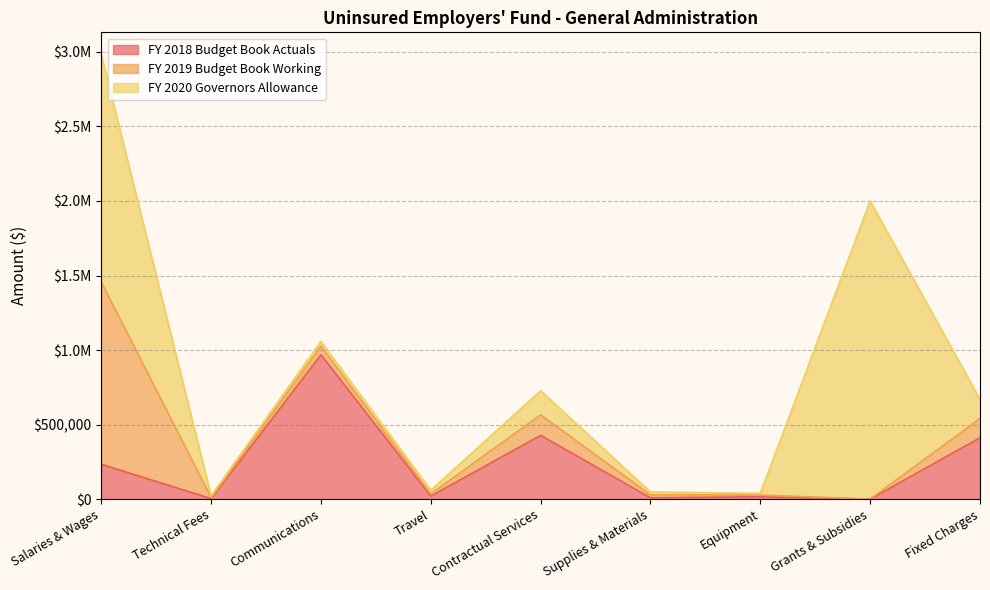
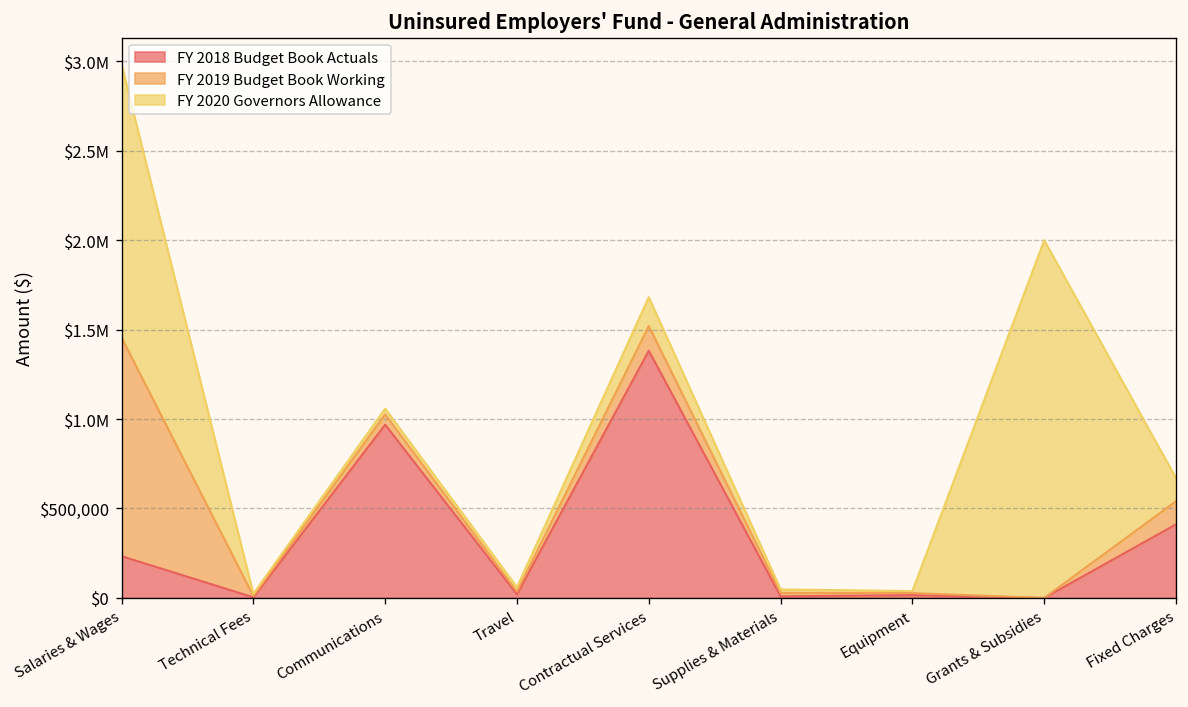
  {
    "FY 2018 Budget Book Actuals": {
      "Salaries & Wages": "$230,000",
      "Communications": "$970,000",
-     "Contractual Services": "$430,000",
+     "Contractual Services": "$1,380,000",
      "Supplies & Materials": "$10,000",
      "Fixed Charges": "$410,000"
    }
  }
